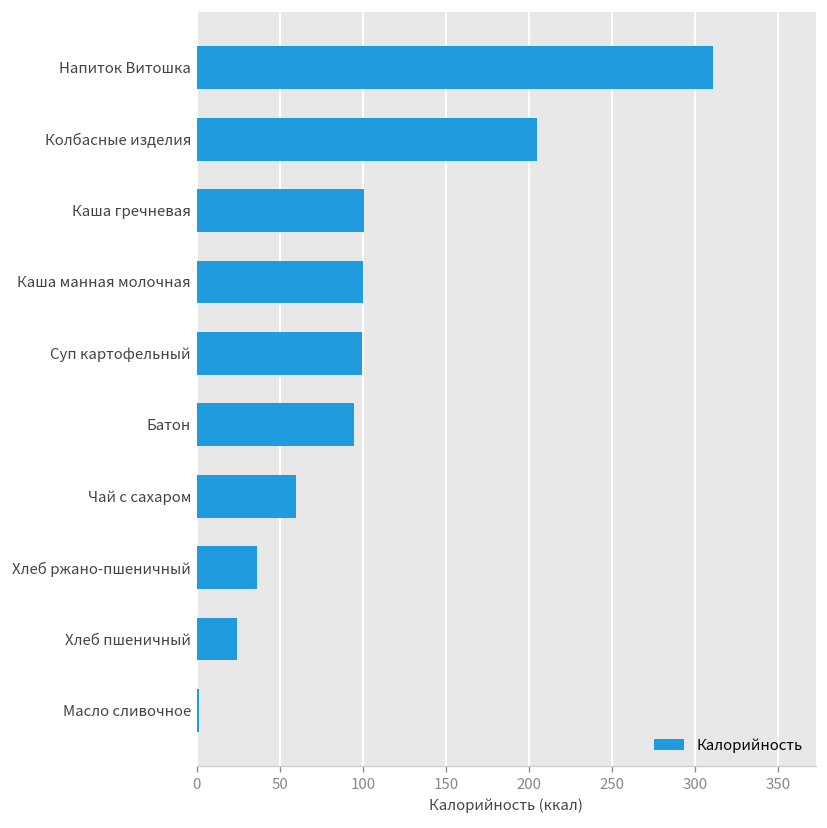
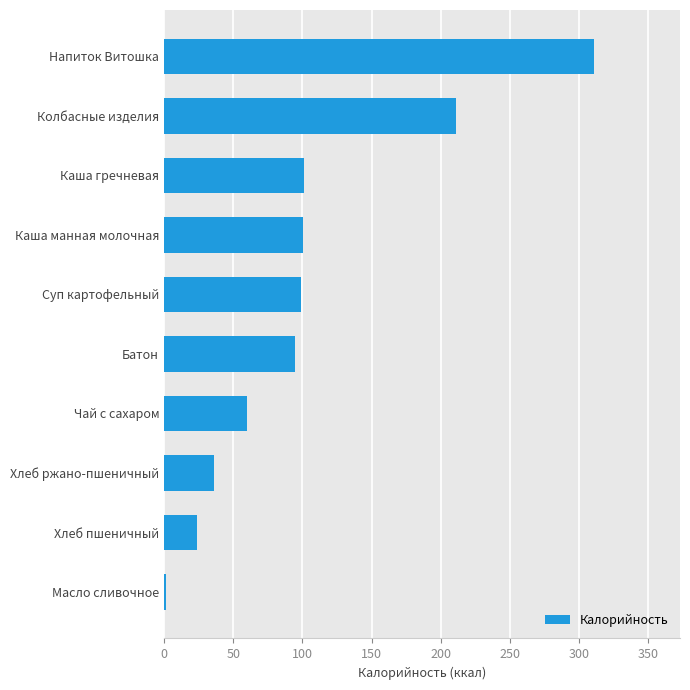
  {
    "Напиток Витошка": 311,
-   "Колбасные изделия": 205,
+   "Колбасные изделия": 211,
    "Каша гречневая": 101,
    "Каша манная молочная": 100,
    "Суп картофельный": 99,
    "Батон": 95,
    "Чай с сахаром": 60,
    "Хлеб ржано-пшеничный": 36,
    "Хлеб пшеничный": 24
  }
